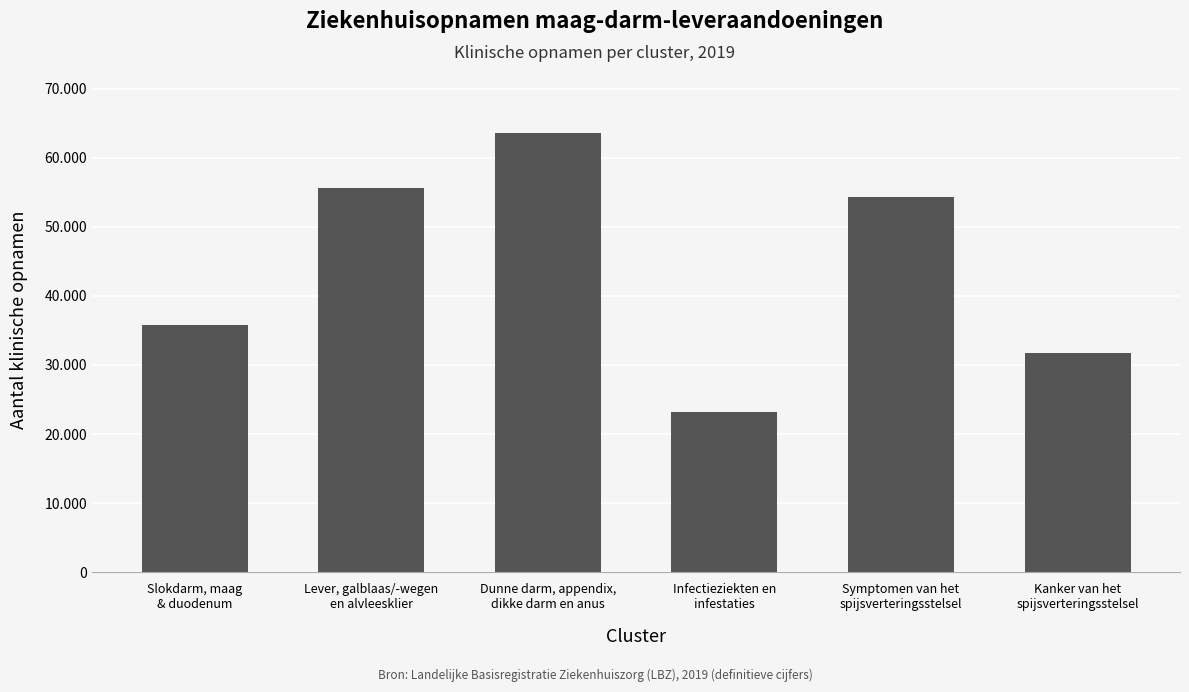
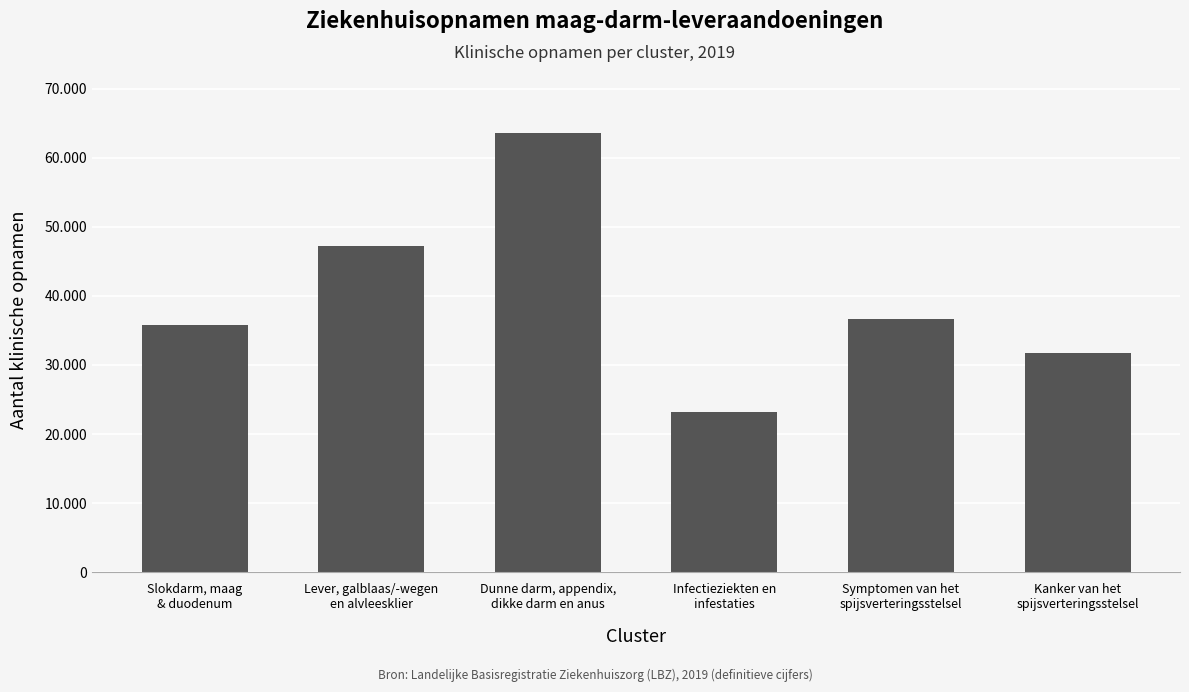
  {
    "Slokdarm, maag & duodenum": 36,
-   "Lever, galblaas/-wegen en alvleesklier": 56,
+   "Lever, galblaas/-wegen en alvleesklier": 47,
    "Dunne darm, appendix, dikke darm en anus": 64,
    "Infectieziekten en infestaties": 23,
-   "Symptomen van het spijsverteringsstelsel": 54,
+   "Symptomen van het spijsverteringsstelsel": 37,
    "Kanker van het spijsverteringsstelsel": 32
  }
